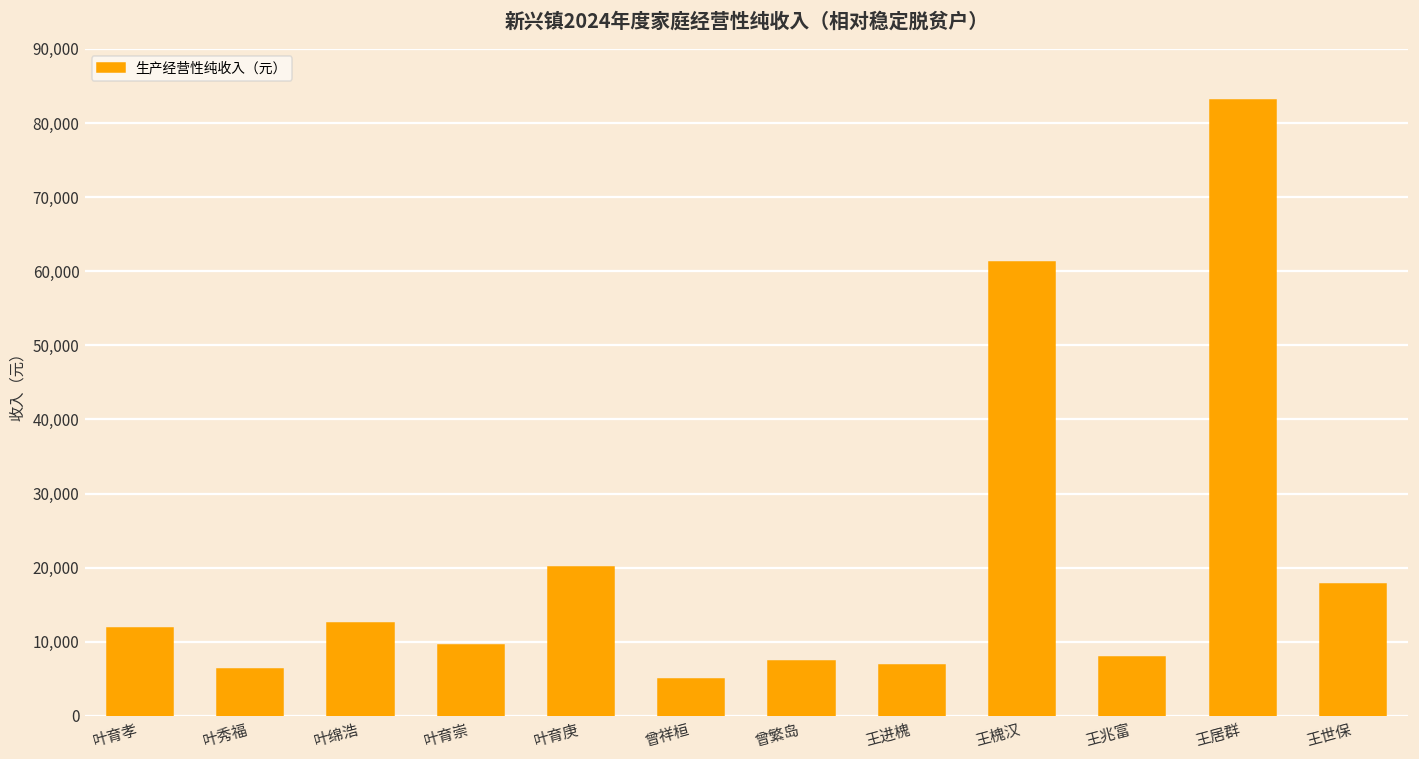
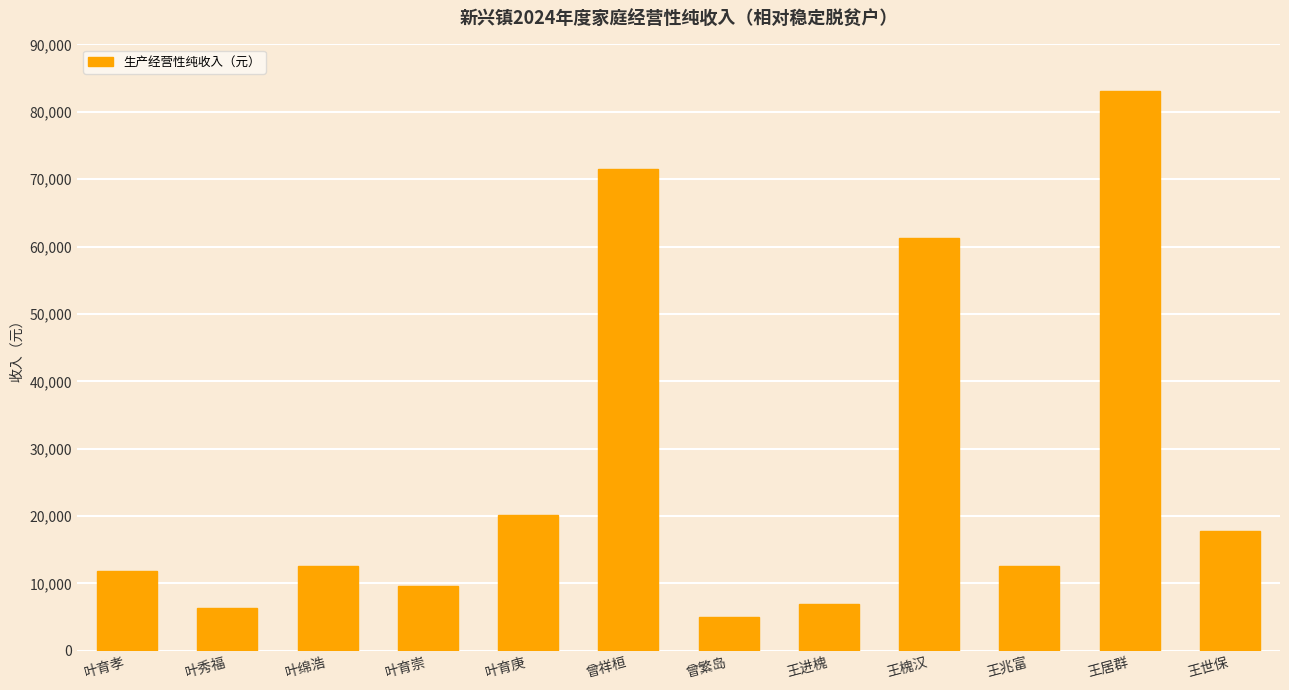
  {
    "叶育孝": "12,000",
    "叶秀福": "6,000",
    "叶绵浩": "13,000",
    "叶育崇": "10,000",
    "叶育庚": "20,000",
-   "曾祥桓": "5,000",
-   "曾繁岛": "7,000",
+   "曾祥桓": "72,000",
+   "曾繁岛": "5,000",
    "王进槐": "7,000",
    "王槐汉": "61,000",
-   "王兆富": "8,000",
+   "王兆富": "13,000",
    "王居群": "83,000",
    "王世保": "18,000"
  }
